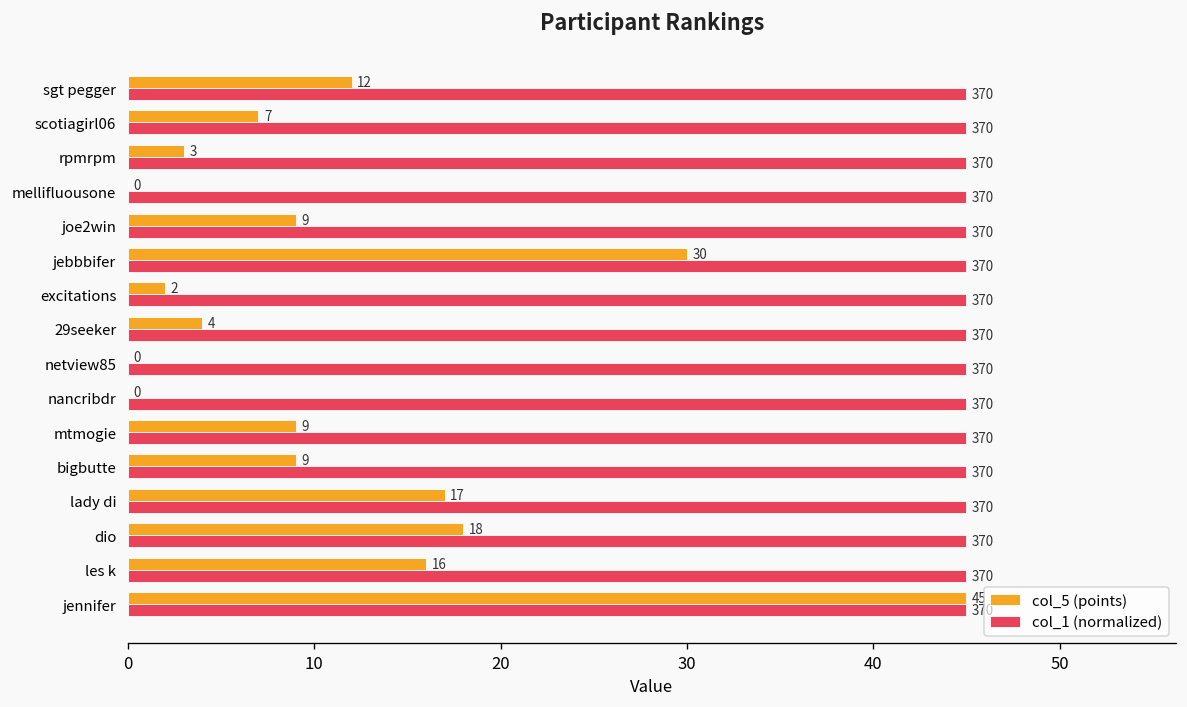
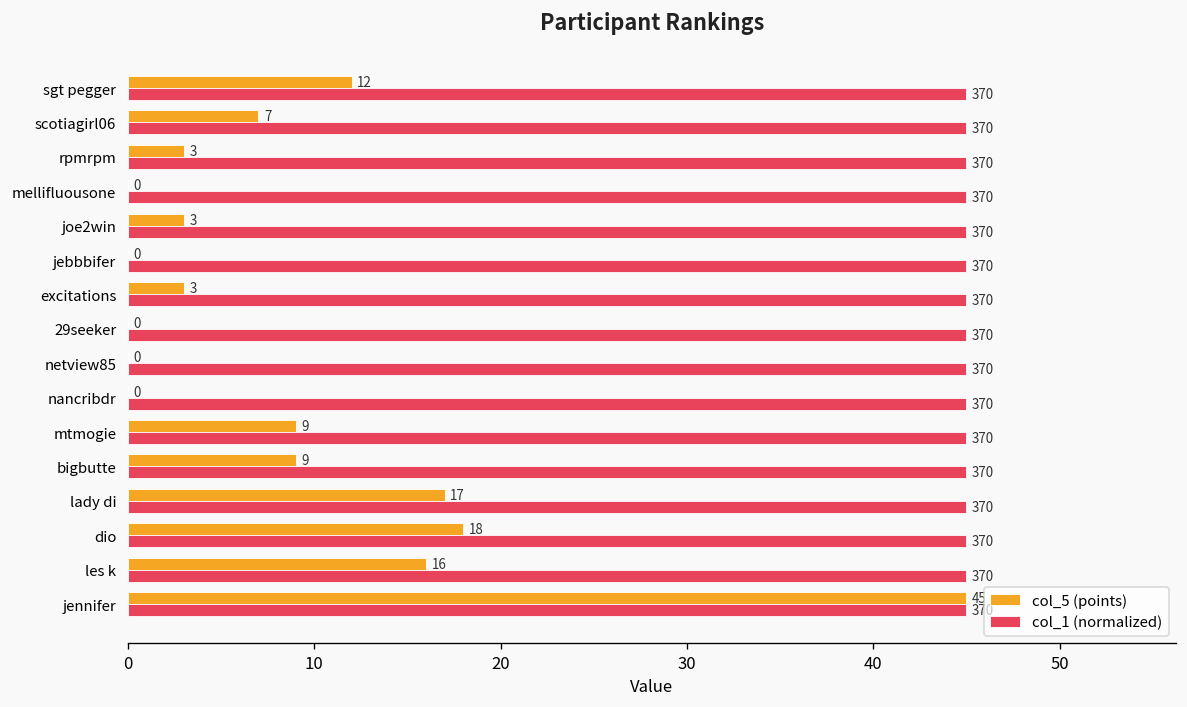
  {
    "col_5 (points)": {
      "sgt pegger": 12,
      "scotiagirl06": 7,
      "rpmrpm": 3,
      "mellifluousone": 0,
-     "joe2win": 9,
-     "jebbbifer": 30,
-     "excitations": 2,
-     "29seeker": 4,
+     "joe2win": 3,
+     "jebbbifer": 0,
+     "excitations": 3,
+     "29seeker": 0,
      "netview85": 0,
      "nancribdr": 0,
      "mtmogie": 9,
      "bigbutte": 9,
      "lady di": 17,
      "dio": 18,
      "les k": 16
    }
  }
